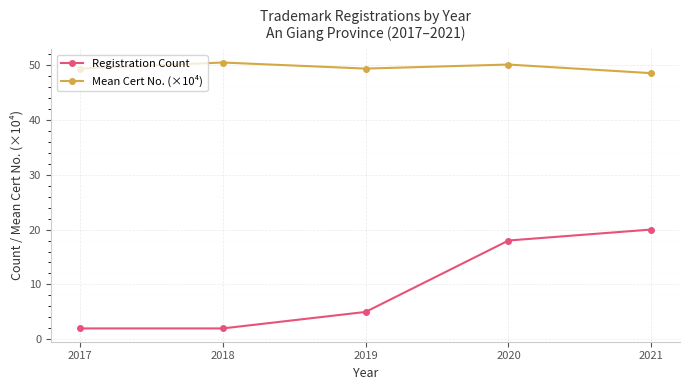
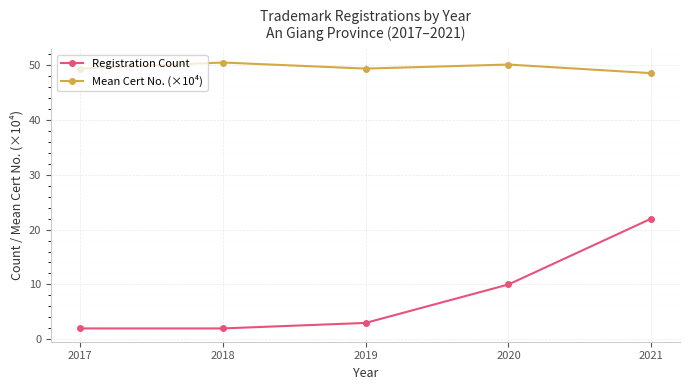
  {
    "Registration Count": {
      "2017": 2,
      "2018": 2,
-     "2019": 5,
-     "2020": 18,
-     "2021": 20
+     "2019": 3,
+     "2020": 10,
+     "2021": 22
    },
    "Mean Cert No. (×10⁴)": {
      "2018": 50,
      "2019": 49,
      "2020": 50,
      "2021": 48
    }
  }
